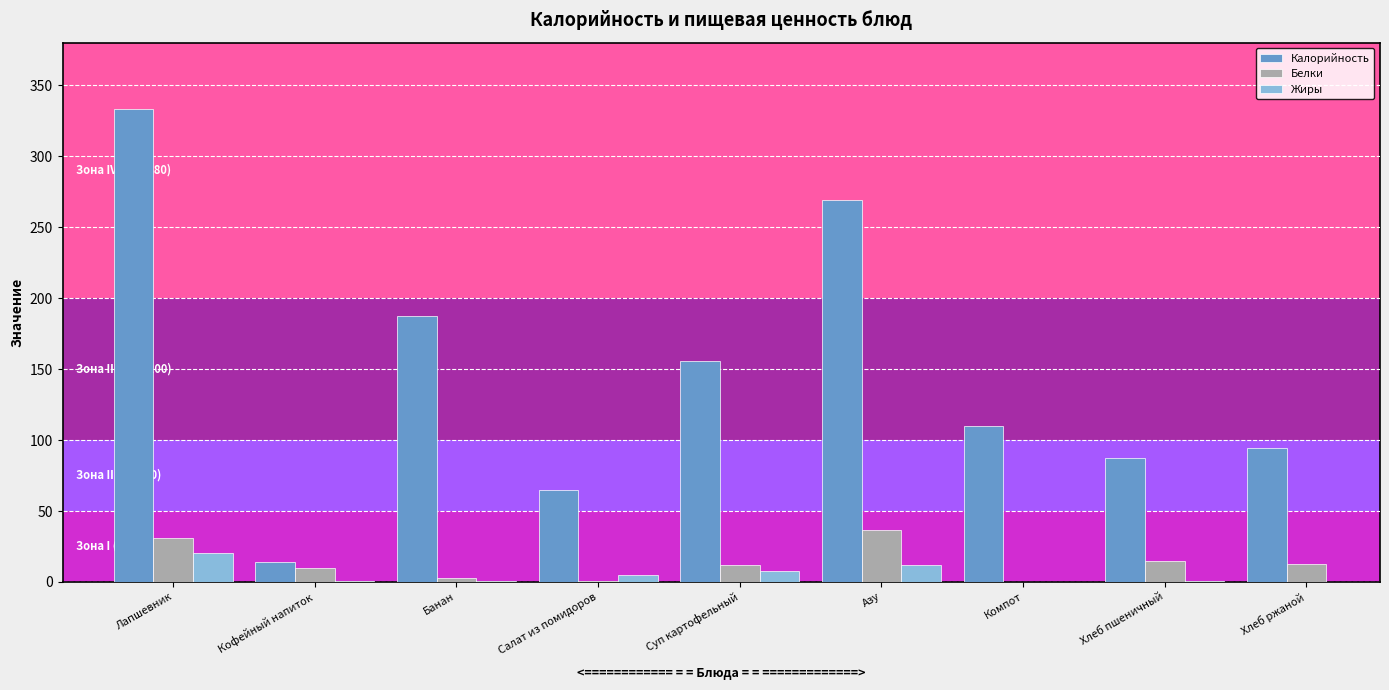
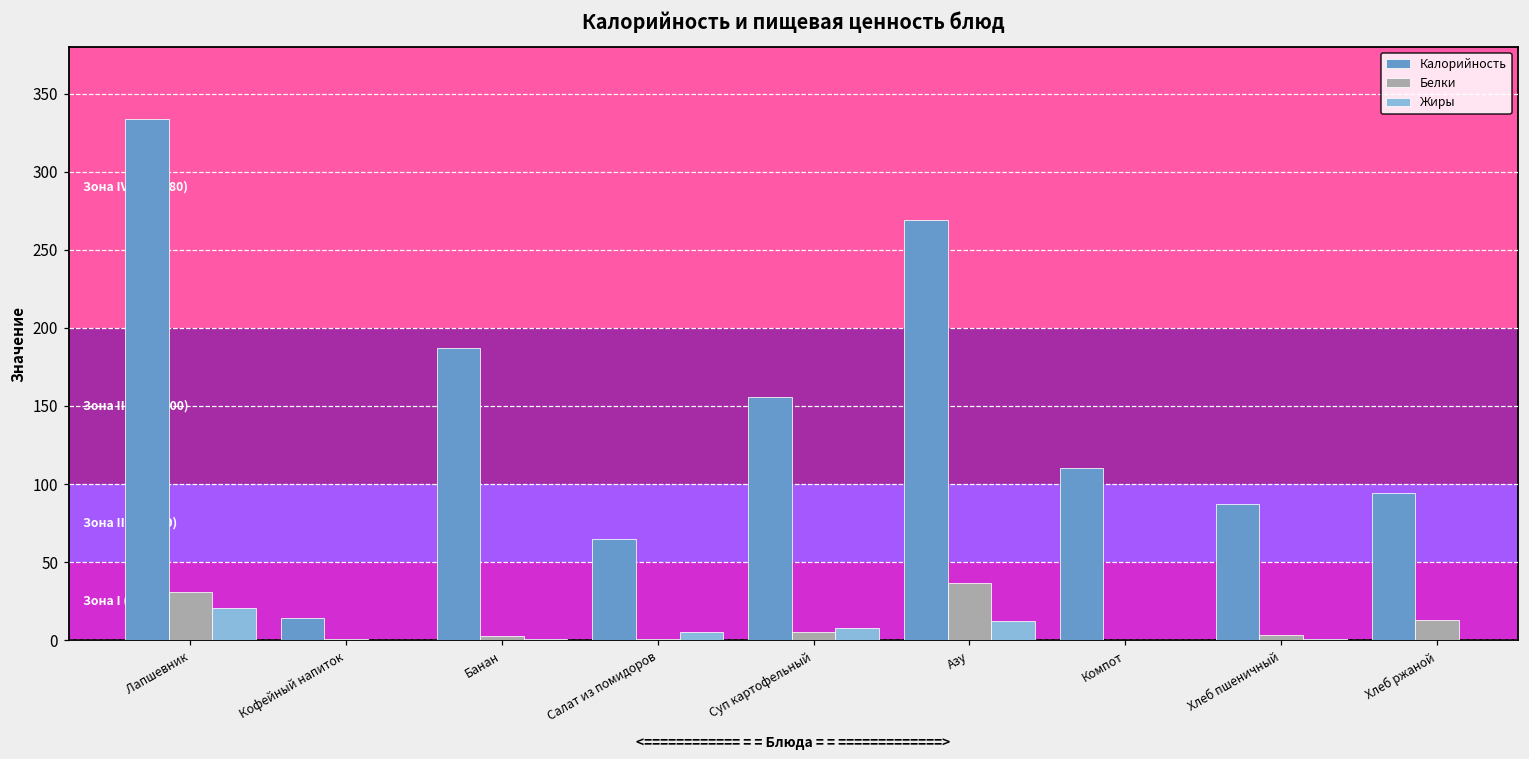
  {
    "Белки": {
-     "Кофейный напиток": 10,
+     "Кофейный напиток": 1,
      "Банан": 3,
-     "Суп картофельный": 12,
+     "Суп картофельный": 6,
      "Азу": 37,
-     "Хлеб пшеничный": 15,
+     "Хлеб пшеничный": 3,
      "Хлеб ржаной": 13
    }
  }
